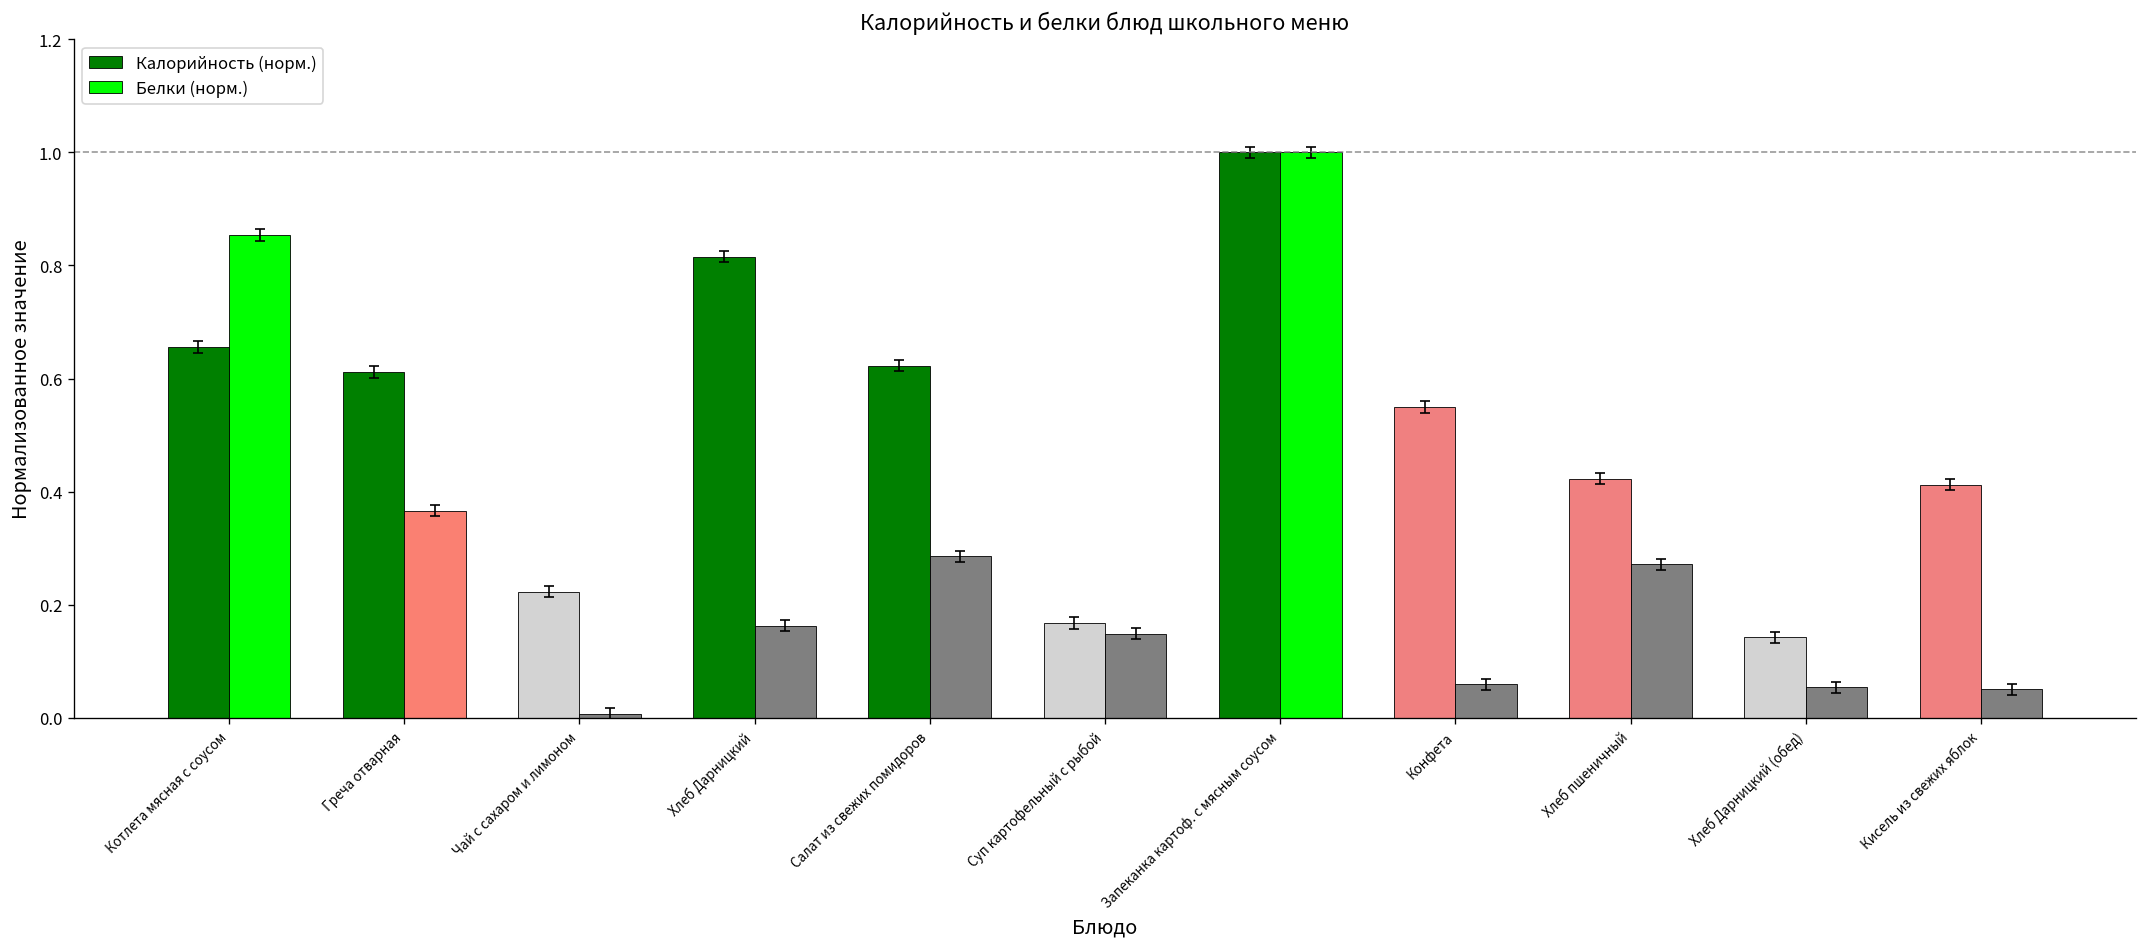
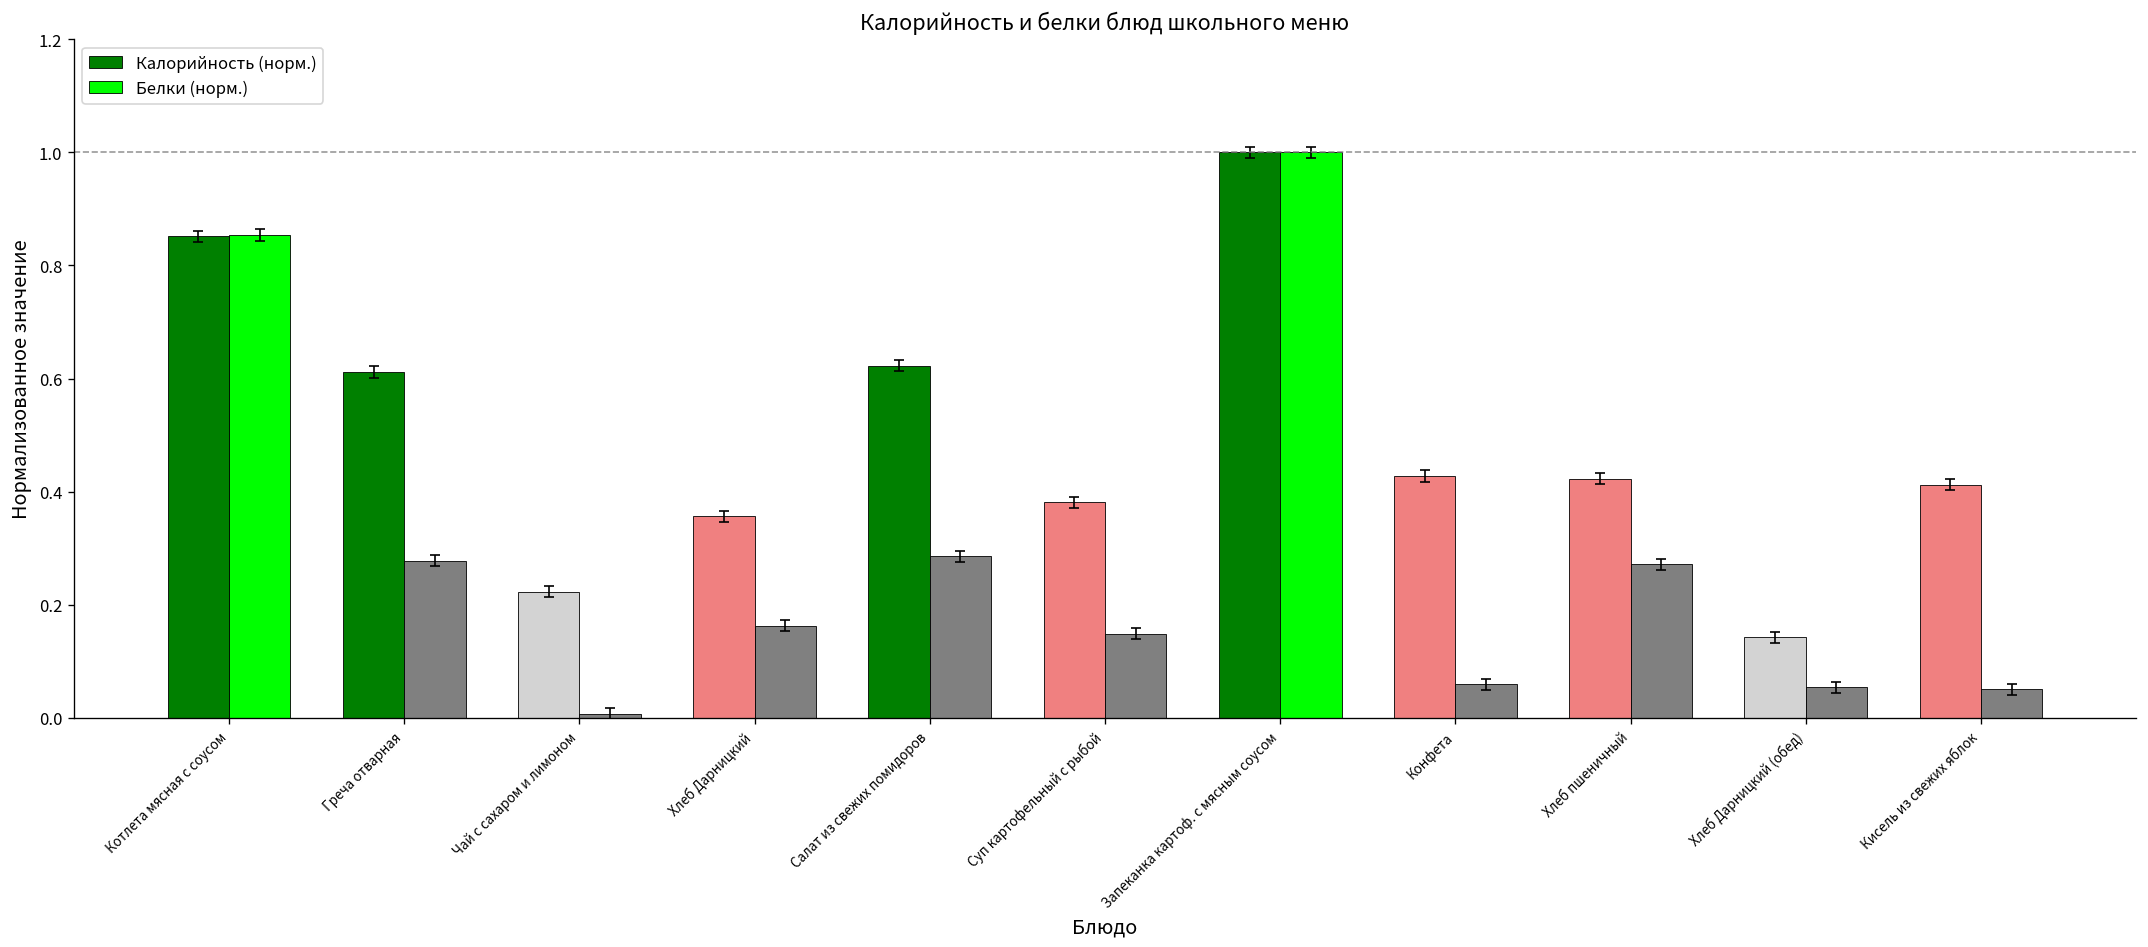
  {
    "Калорийность (норм.)": {
-     "Котлета мясная с соусом": 0.66,
+     "Котлета мясная с соусом": 0.85,
      "Греча отварная": 0.61,
      "Чай с сахаром и лимоном": 0.22,
-     "Хлеб Дарницкий": 0.82,
+     "Хлеб Дарницкий": 0.36,
      "Салат из свежих помидоров": 0.62,
-     "Суп картофельный с рыбой": 0.17,
+     "Суп картофельный с рыбой": 0.38,
      "Запеканка картоф. с мясным соусом": 1.00,
-     "Конфета": 0.55,
+     "Конфета": 0.43,
      "Хлеб пшеничный": 0.42,
      "Хлеб Дарницкий (обед)": 0.14,
      "Кисель из свежих яблок": 0.41
    },
    "Белки (норм.)": {
      "Котлета мясная с соусом": 0.85,
-     "Греча отварная": 0.37,
+     "Греча отварная": 0.28,
      "Чай с сахаром и лимоном": 0.01,
      "Хлеб Дарницкий": 0.16,
      "Салат из свежих помидоров": 0.29,
      "Суп картофельный с рыбой": 0.15,
      "Запеканка картоф. с мясным соусом": 1.00,
      "Конфета": 0.06,
      "Хлеб пшеничный": 0.27,
      "Хлеб Дарницкий (обед)": 0.05,
      "Кисель из свежих яблок": 0.05
    }
  }
